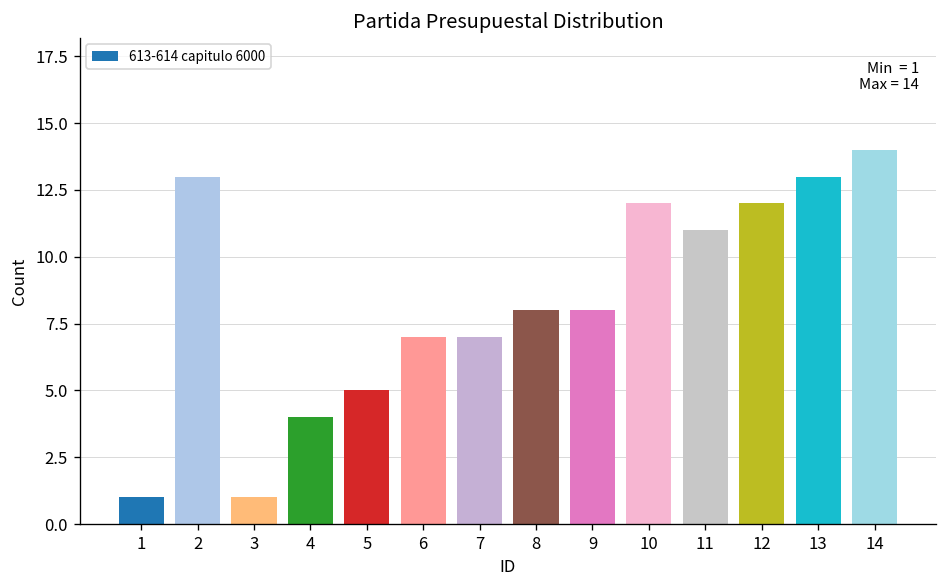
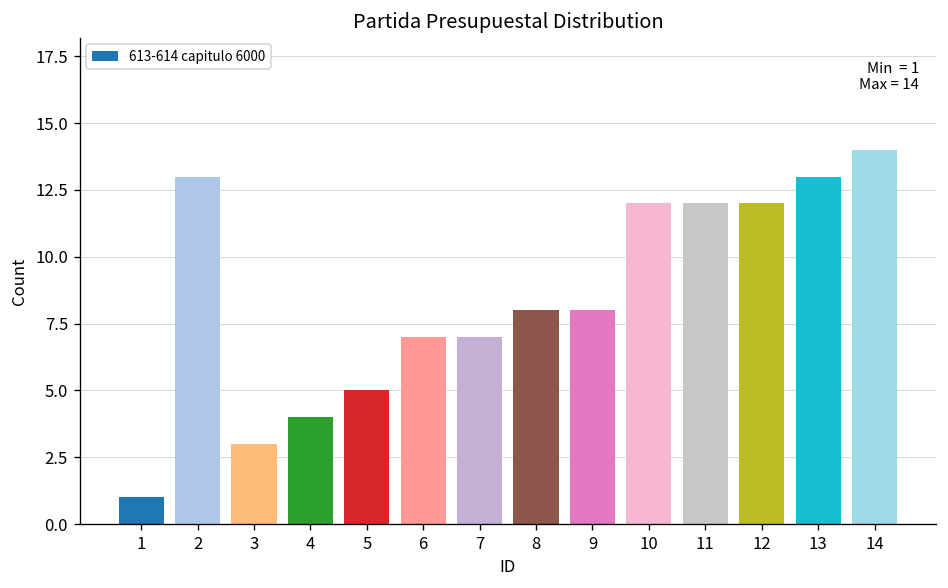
  {
    "1": 1,
    "2": 13,
-   "3": 1,
+   "3": 3,
    "4": 4,
    "5": 5,
    "6": 7,
    "7": 7,
    "8": 8,
    "9": 8,
    "10": 12,
-   "11": 11,
+   "11": 12,
    "12": 12,
    "13": 13,
    "14": 14
  }
